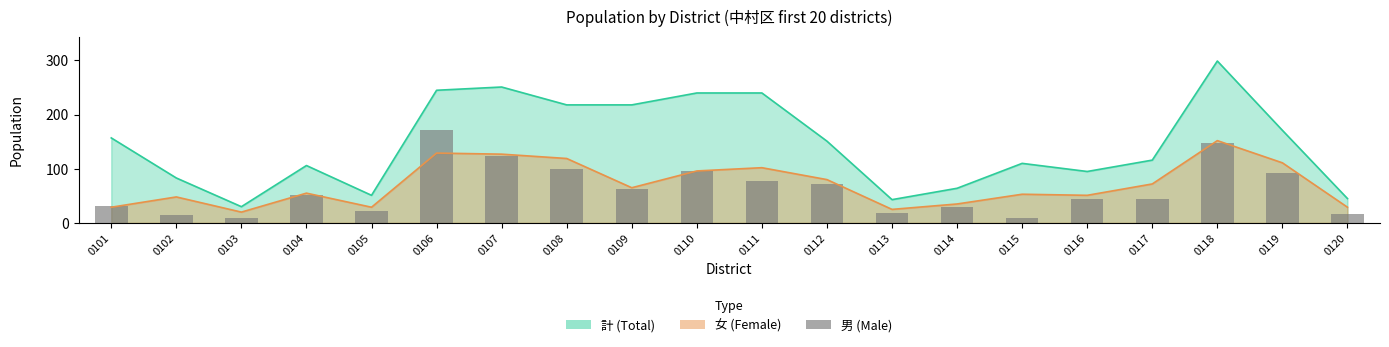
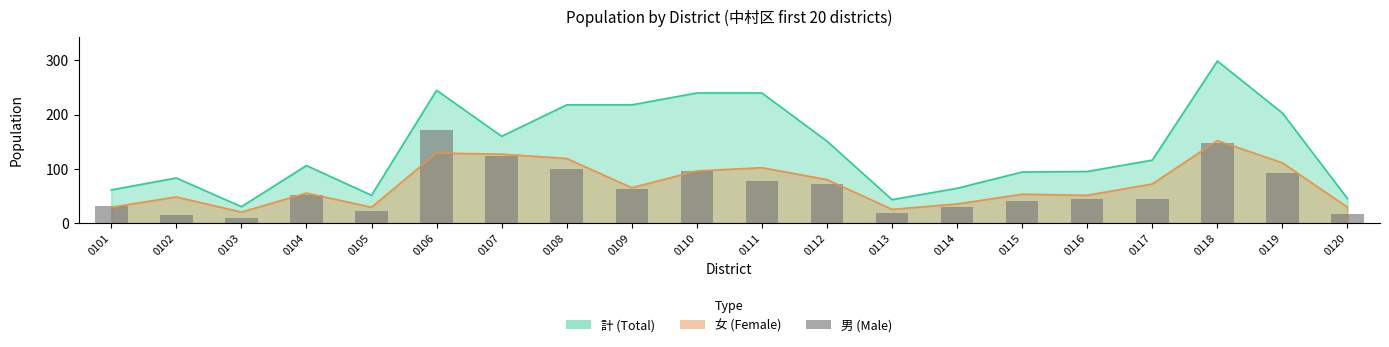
  {
    "男 (Male)": {
      "0101": 30,
      "0102": 10,
      "0103": 10,
      "0104": 50,
      "0105": 20,
      "0106": 170,
      "0107": 120,
      "0108": 100,
      "0109": 60,
      "0110": 100,
      "0111": 80,
      "0112": 70,
      "0113": 20,
      "0114": 30,
-     "0115": 10,
+     "0115": 40,
      "0116": 40,
      "0117": 40,
      "0118": 150,
      "0119": 90,
      "0120": 20
    },
    "計 (Total)": {
-     "0101": 160,
+     "0101": 60,
      "0102": 80,
      "0103": 30,
      "0104": 110,
      "0105": 50,
      "0106": 250,
-     "0107": 250,
+     "0107": 160,
      "0108": 220,
      "0109": 220,
      "0110": 240,
      "0111": 240,
      "0112": 150,
      "0113": 40,
      "0114": 60,
-     "0115": 110,
+     "0115": 90,
      "0116": 100,
      "0117": 120,
      "0118": 300,
-     "0119": 170,
+     "0119": 200,
      "0120": 50
    },
    "女 (Female)": {
      "0101": 30,
      "0102": 50,
      "0103": 20,
      "0104": 60,
      "0105": 30,
      "0106": 130,
      "0107": 130,
      "0108": 120,
      "0109": 70,
      "0110": 100,
      "0111": 100,
      "0112": 80,
      "0113": 30,
      "0114": 40,
      "0115": 50,
      "0116": 50,
      "0117": 70,
      "0118": 150,
      "0119": 110,
      "0120": 30
    }
  }
